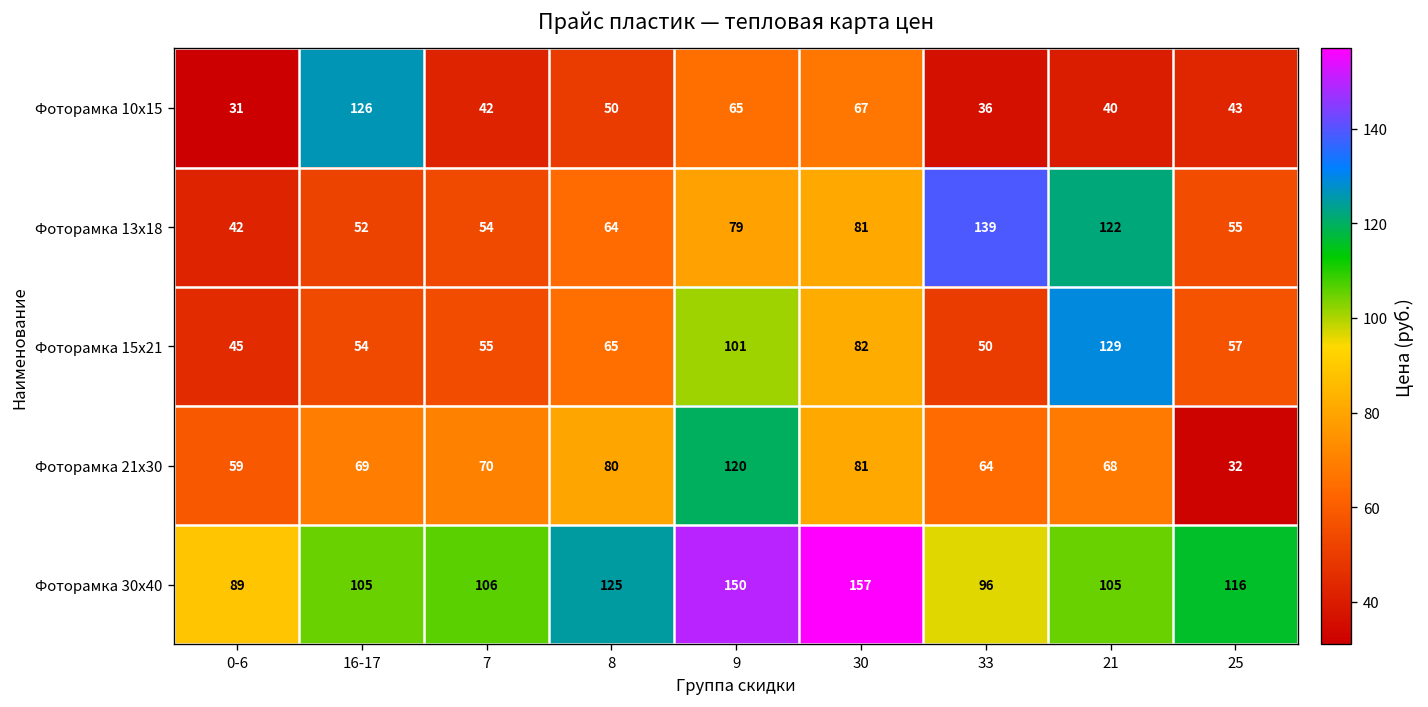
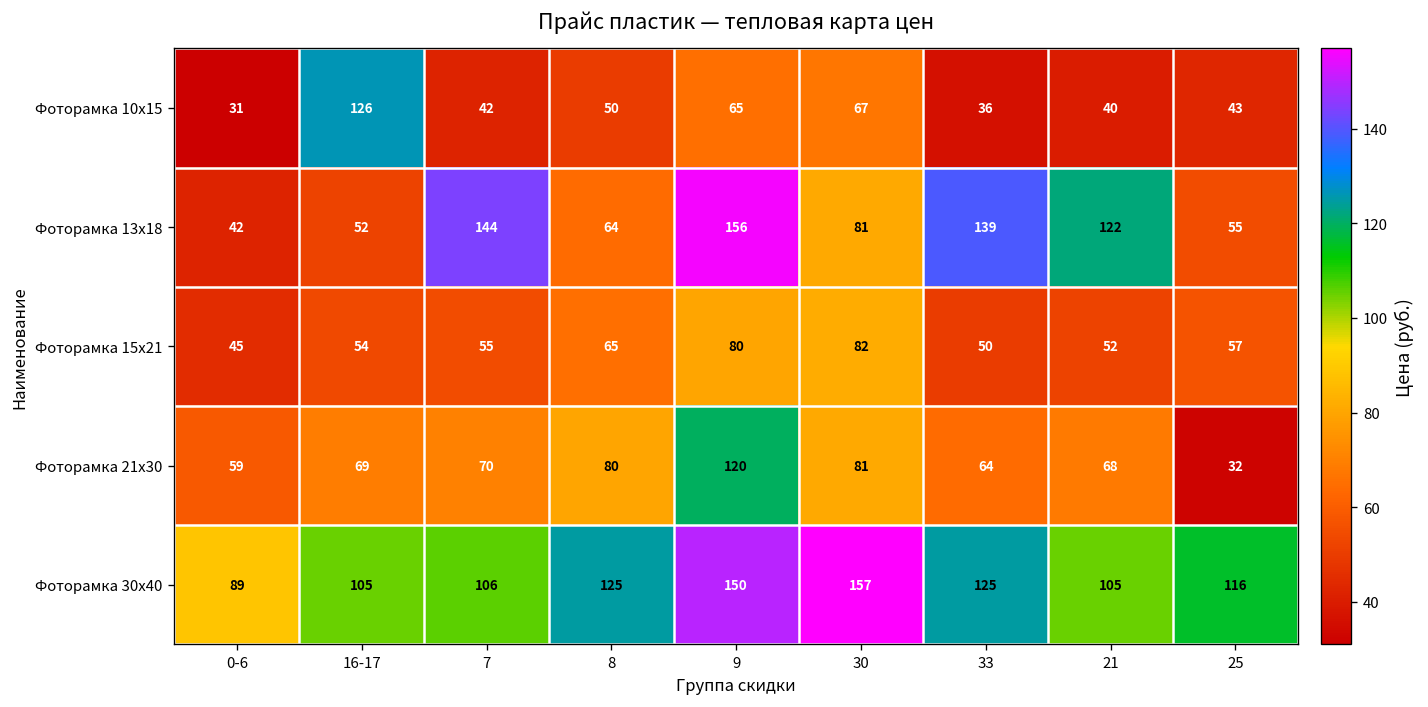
  {
    "Фоторамка 10х15": {
      "0-6": 31,
      "16-17": 126,
      "7": 42,
      "8": 50,
      "9": 65,
      "30": 67,
      "33": 36,
      "21": 40,
      "25": 43
    },
    "Фоторамка 13х18": {
      "0-6": 42,
      "16-17": 52,
-     "7": 54,
+     "7": 144,
      "8": 64,
-     "9": 79,
+     "9": 156,
      "30": 81,
      "33": 139,
      "21": 122,
      "25": 55
    },
    "Фоторамка 15х21": {
      "0-6": 45,
      "16-17": 54,
      "7": 55,
      "8": 65,
-     "9": 101,
+     "9": 80,
      "30": 82,
      "33": 50,
-     "21": 129,
+     "21": 52,
      "25": 57
    },
    "Фоторамка 21х30": {
      "0-6": 59,
      "16-17": 69,
      "7": 70,
      "8": 80,
      "9": 120,
      "30": 81,
      "33": 64,
      "21": 68,
      "25": 32
    },
    "Фоторамка 30х40": {
      "0-6": 89,
      "16-17": 105,
      "7": 106,
      "8": 125,
      "9": 150,
      "30": 157,
-     "33": 96,
+     "33": 125,
      "21": 105,
      "25": 116
    }
  }
